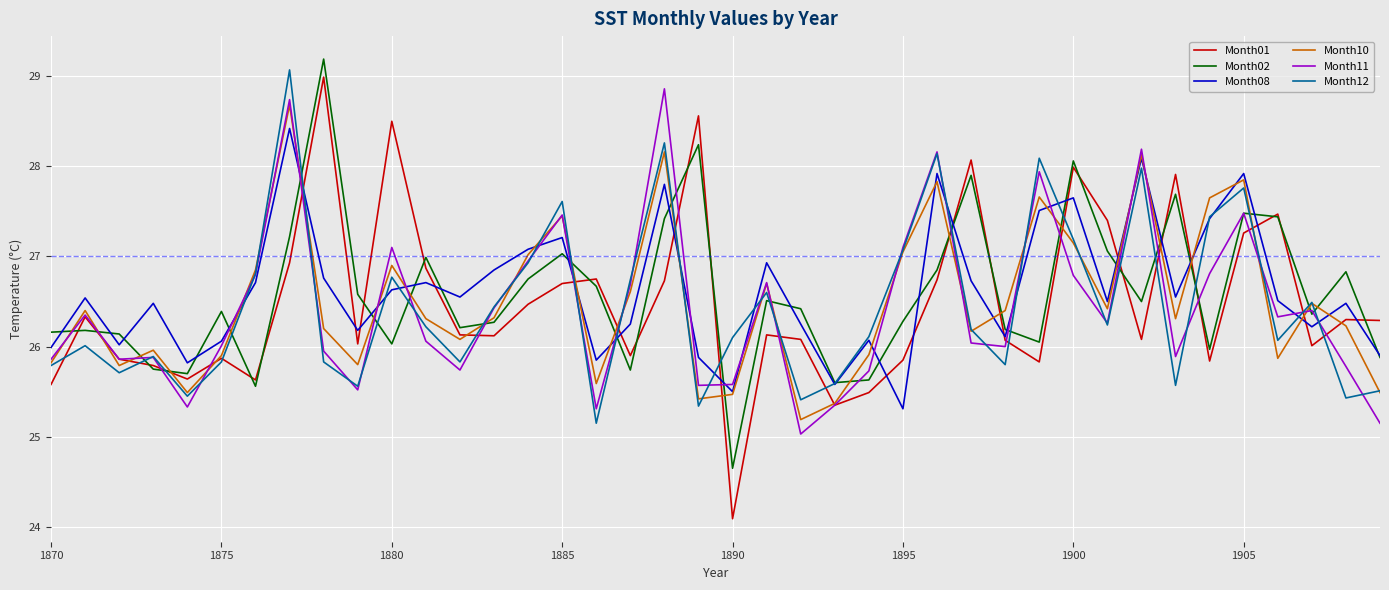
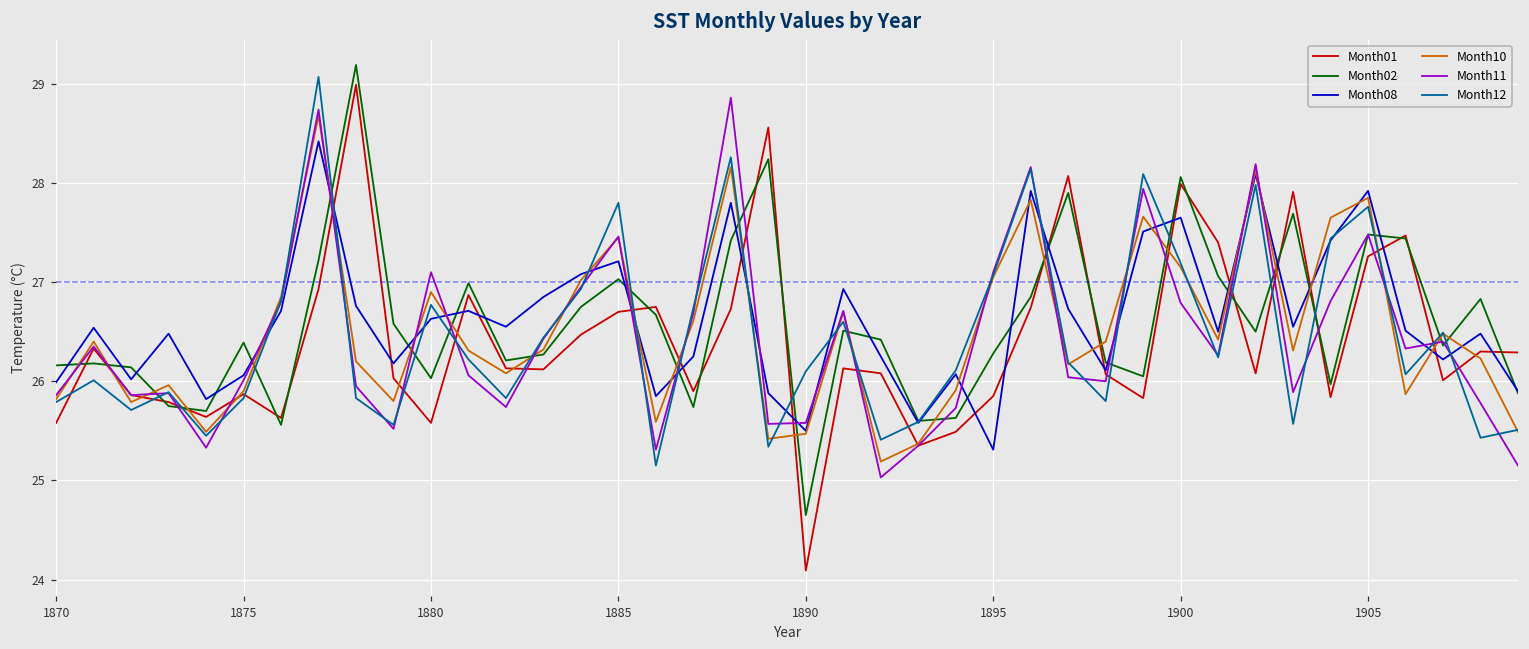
  {
    "Month01": {
      "1870": 25.6,
      "1875": 25.9,
-     "1880": 28.5,
+     "1880": 25.6,
      "1885": 26.7,
      "1890": 24.1,
      "1895": 25.9,
      "1900": 28.0,
      "1905": 27.3
    },
    "Month02": {
      "1870": 26.2,
      "1875": 26.4,
      "1880": 26.0,
      "1885": 27.0,
      "1890": 24.7,
      "1895": 26.3,
      "1900": 28.1
    },
    "Month08": {
      "1870": 26.0,
      "1875": 26.1,
      "1880": 26.6,
      "1885": 27.2,
      "1890": 25.5,
      "1895": 25.3,
      "1900": 27.7,
      "1905": 27.9
    },
    "Month10": {
      "1870": 25.8,
      "1875": 25.9,
      "1880": 26.9,
      "1890": 25.5,
      "1900": 27.2,
      "1905": 27.9
    },
    "Month11": {
      "1870": 25.9,
      "1875": 26.0,
      "1880": 27.1,
      "1890": 25.6,
      "1895": 27.1,
      "1900": 26.8
    },
    "Month12": {
      "1870": 25.8,
      "1875": 25.8,
      "1880": 26.8,
-     "1885": 27.6,
+     "1885": 27.8,
      "1890": 26.1,
      "1900": 27.2,
      "1905": 27.8
    }
  }
